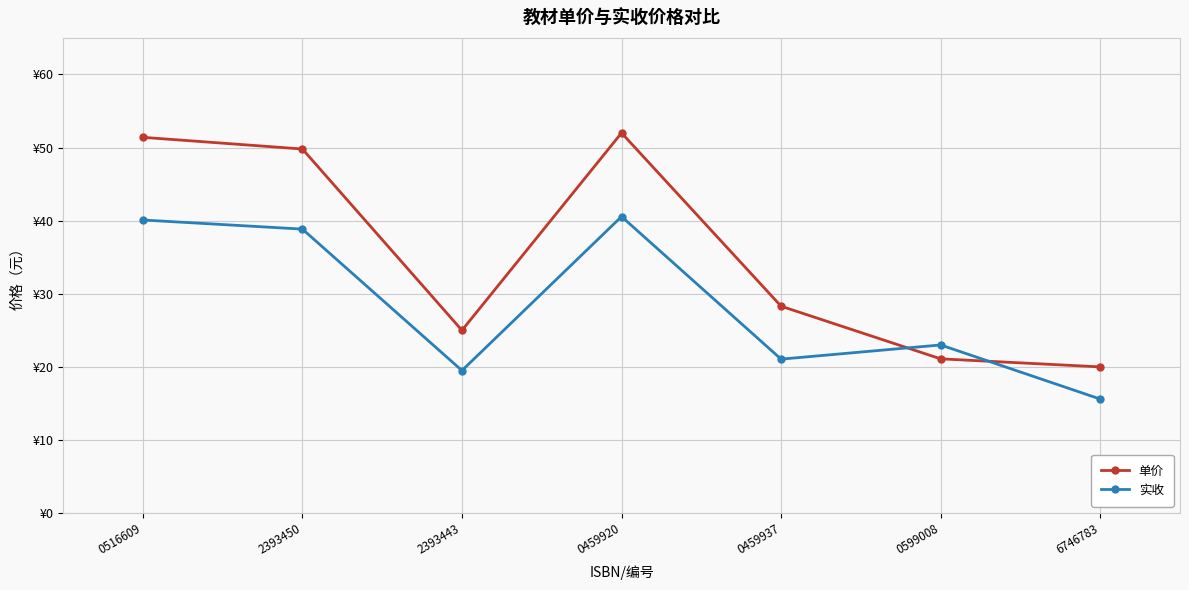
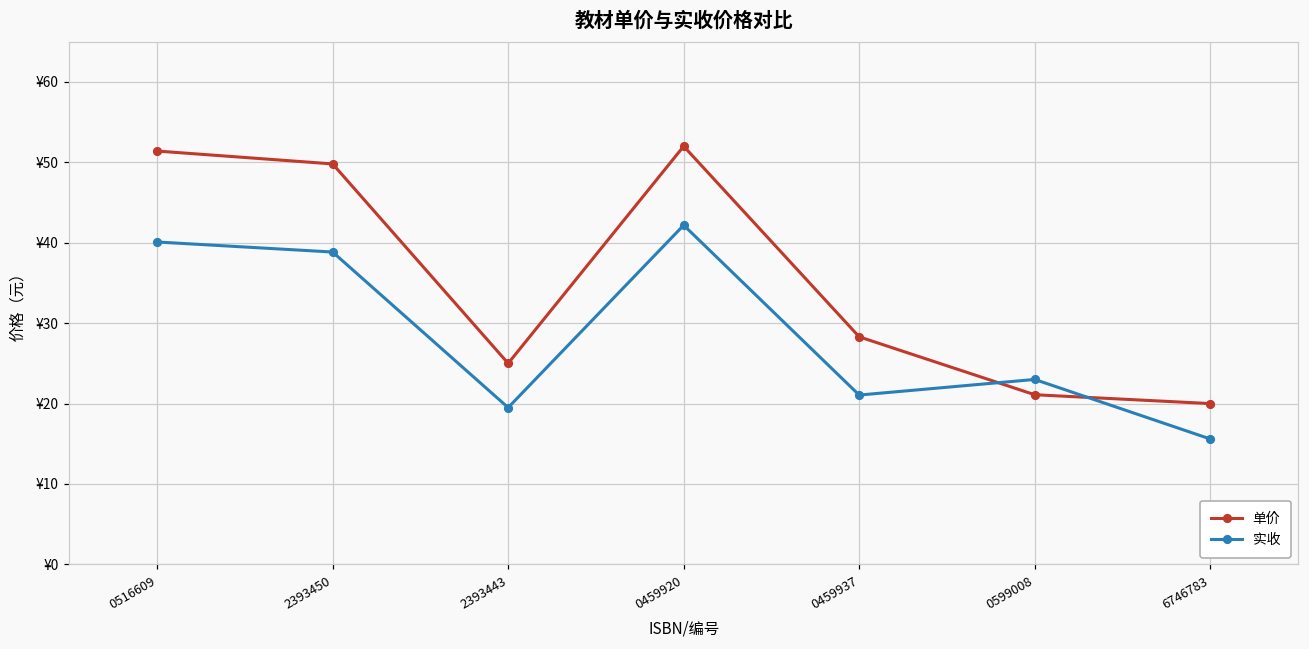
  {
    "单价": {
      "0516609": "¥51",
      "2393450": "¥50",
      "2393443": "¥25",
      "0459920": "¥52",
      "0459937": "¥28",
      "0599008": "¥21",
      "6746783": "¥20"
    },
    "实收": {
      "0516609": "¥40",
      "2393450": "¥39",
      "2393443": "¥20",
-     "0459920": "¥41",
+     "0459920": "¥42",
      "0459937": "¥21",
      "0599008": "¥23",
      "6746783": "¥16"
    }
  }
